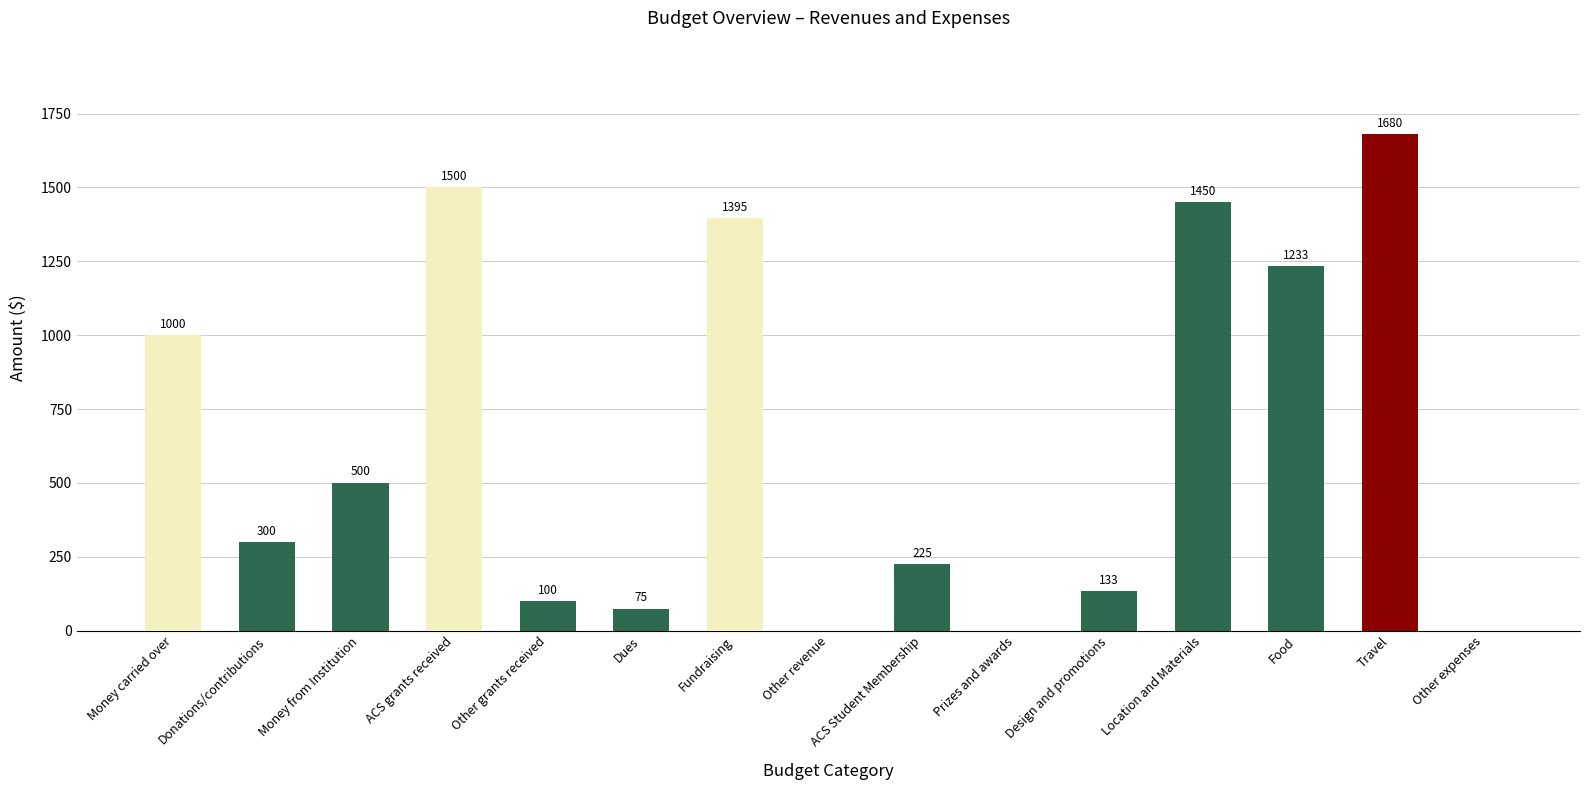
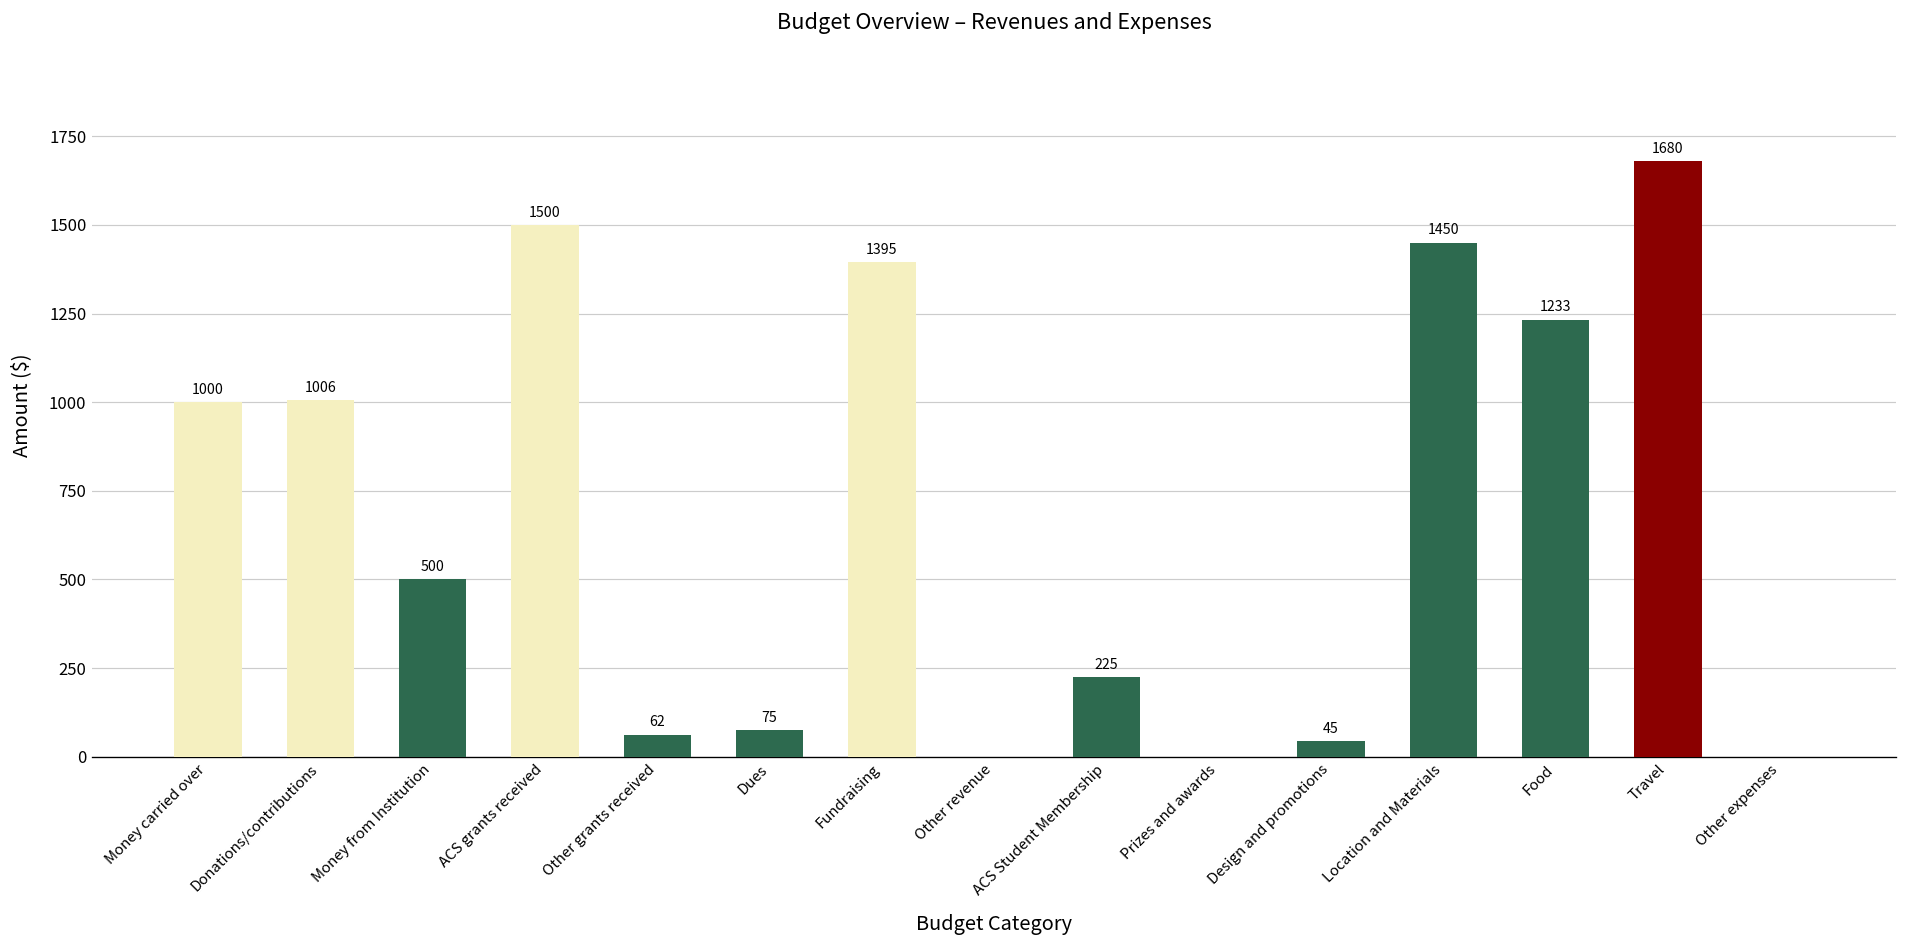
  {
    "Money carried over": 1000,
-   "Donations/contributions": 300,
+   "Donations/contributions": 1006,
    "Money from Institution": 500,
    "ACS grants received": 1500,
-   "Other grants received": 100,
+   "Other grants received": 62,
    "Dues": 75,
    "Fundraising": 1395,
    "ACS Student Membership": 225,
-   "Design and promotions": 133,
+   "Design and promotions": 45,
    "Location and Materials": 1450,
    "Food": 1233,
    "Travel": 1680
  }
